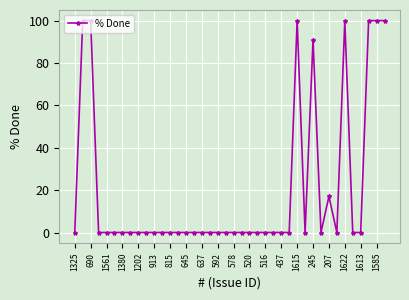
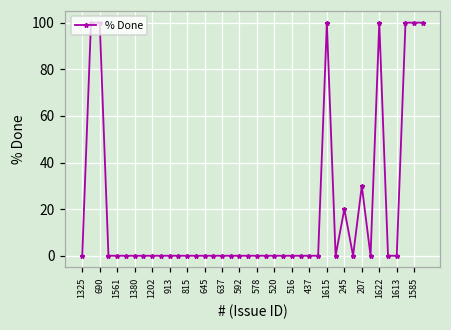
  {
    "1325": 0,
    "1561": 0,
    "1380": 0,
    "1202": 0,
    "913": 0,
    "815": 0,
    "645": 0,
    "637": 0,
    "592": 0,
    "578": 0,
    "520": 0,
    "516": 0,
    "437": 0,
    "1615": 100,
-   "245": 91,
-   "207": 17,
+   "245": 20,
+   "207": 30,
    "1622": 100,
    "1613": 0,
    "1585": 100
  }
